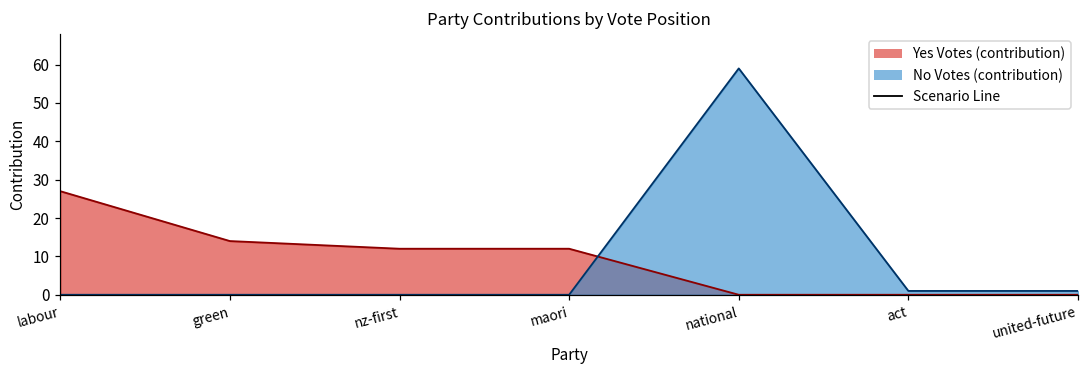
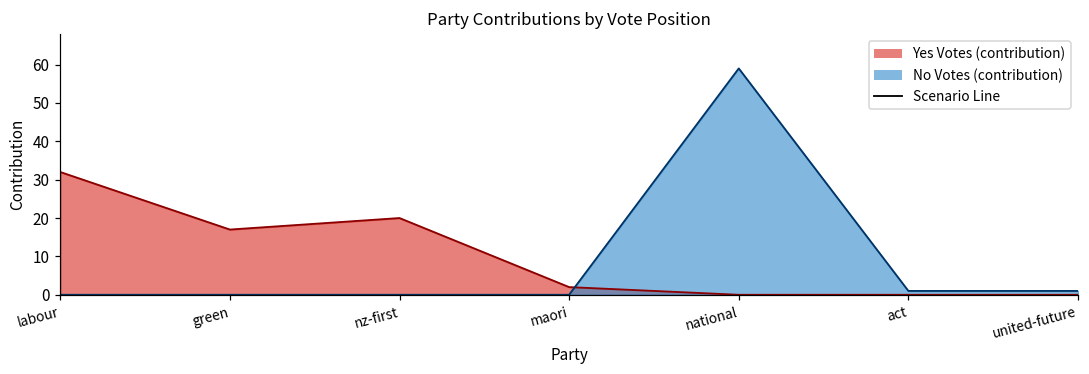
  {
    "Yes Votes (contribution)": {
-     "labour": 27,
-     "green": 14,
-     "nz-first": 12,
-     "maori": 12,
+     "labour": 32,
+     "green": 17,
+     "nz-first": 20,
+     "maori": 2,
      "national": 0,
      "act": 0,
      "united-future": 0
    },
    "No Votes (contribution)": {
      "labour": 0,
      "green": 0,
      "nz-first": 0,
      "maori": 0,
      "national": 59,
      "act": 1,
      "united-future": 1
    }
  }
